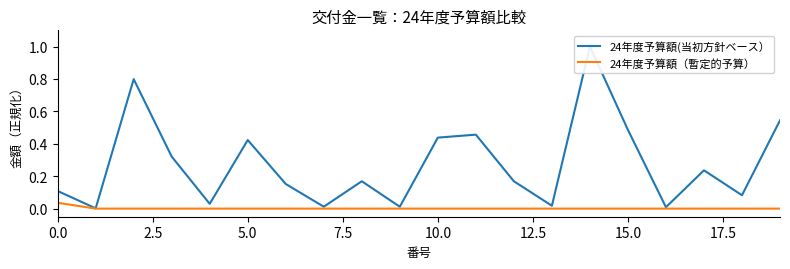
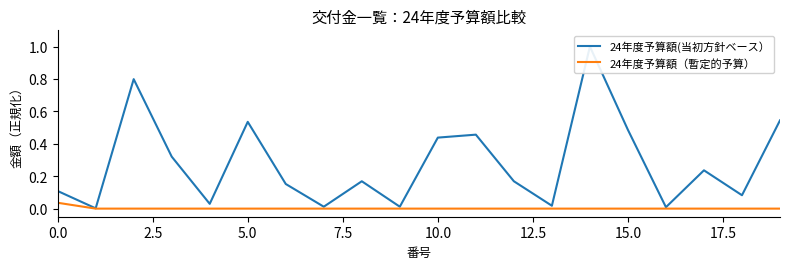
  {
    "24年度予算額(当初方針ベース）": {
      "0.0": 0.11,
-     "5.0": 0.42,
+     "5.0": 0.54,
      "10.0": 0.44,
      "15.0": 0.49
    },
    "24年度予算額（暫定的予算）": {
      "0.0": 0.04,
      "5.0": 0.00,
      "10.0": 0.00,
      "15.0": 0.00
    }
  }
